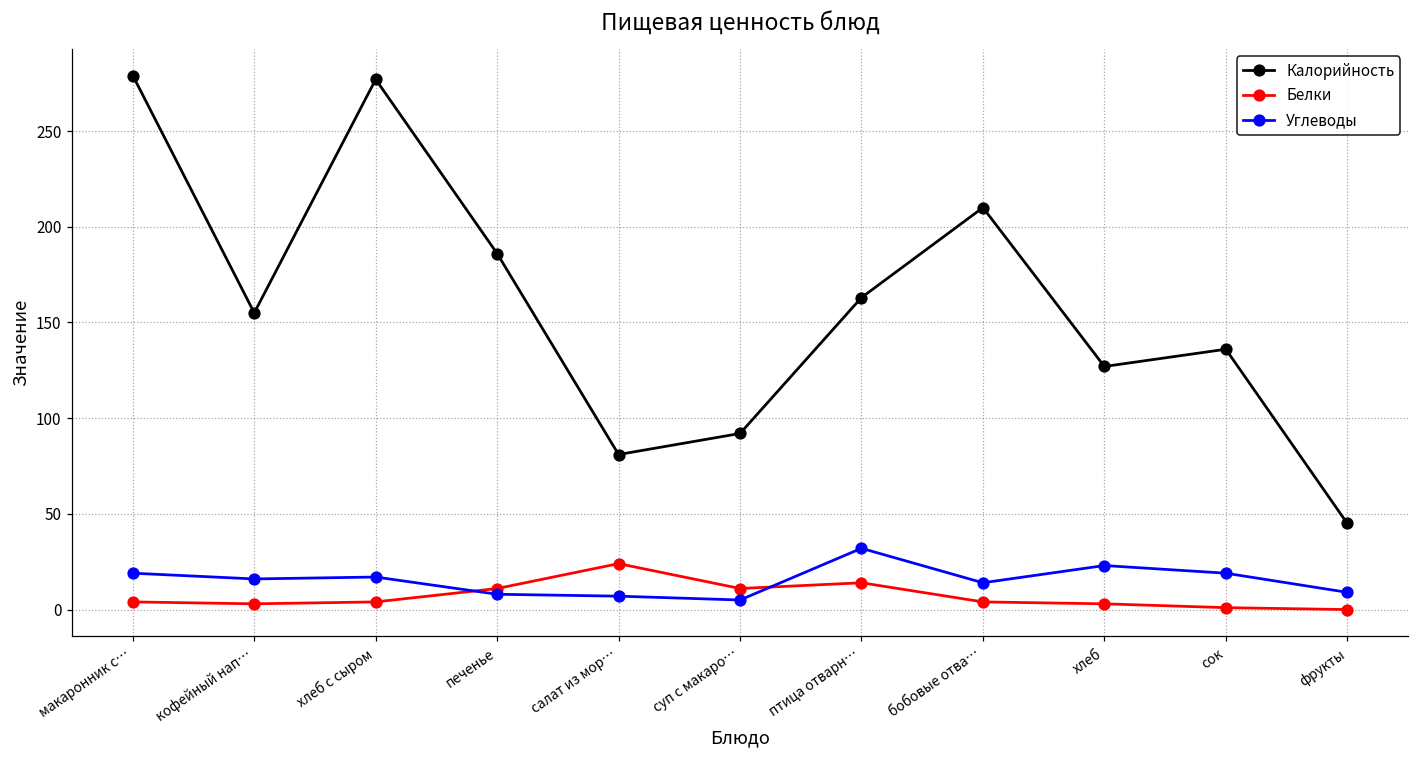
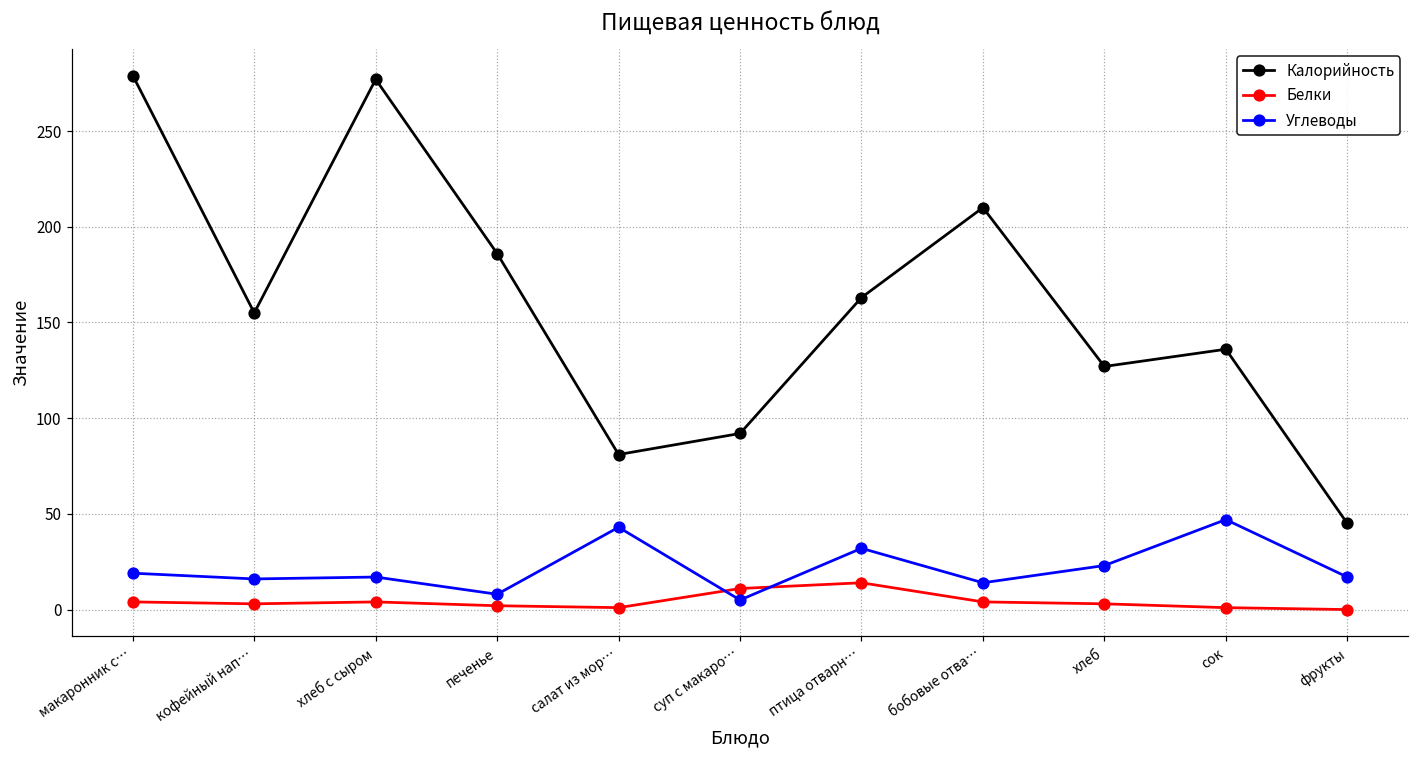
  {
    "Калорийность": {
      "макаронник с…": 279,
      "кофейный нап…": 155,
      "хлеб с сыром": 277,
      "печенье": 186,
      "салат из мор…": 81,
      "суп с макаро…": 92,
      "птица отварн…": 163,
      "бобовые отва…": 210,
      "хлеб": 127,
      "сок": 136,
      "фрукты": 45
    },
    "Белки": {
      "макаронник с…": 4,
      "кофейный нап…": 3,
      "хлеб с сыром": 4,
-     "печенье": 11,
-     "салат из мор…": 24,
+     "печенье": 2,
+     "салат из мор…": 1,
      "суп с макаро…": 11,
      "птица отварн…": 14,
      "бобовые отва…": 4,
      "хлеб": 3,
      "сок": 1,
      "фрукты": 0
    },
    "Углеводы": {
      "макаронник с…": 19,
      "кофейный нап…": 16,
      "хлеб с сыром": 17,
      "печенье": 8,
-     "салат из мор…": 7,
+     "салат из мор…": 43,
      "суп с макаро…": 5,
      "птица отварн…": 32,
      "бобовые отва…": 14,
      "хлеб": 23,
-     "сок": 19,
-     "фрукты": 9
+     "сок": 47,
+     "фрукты": 17
    }
  }
